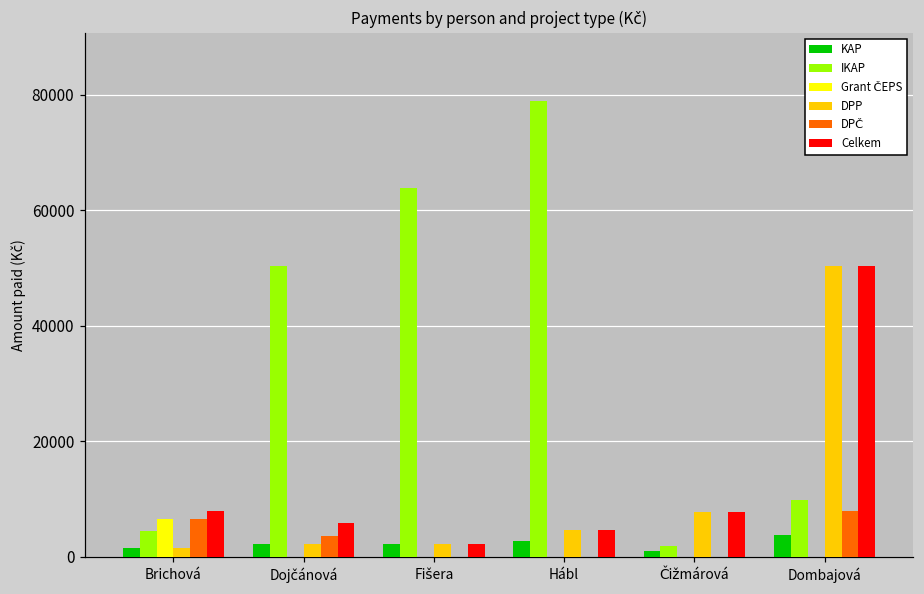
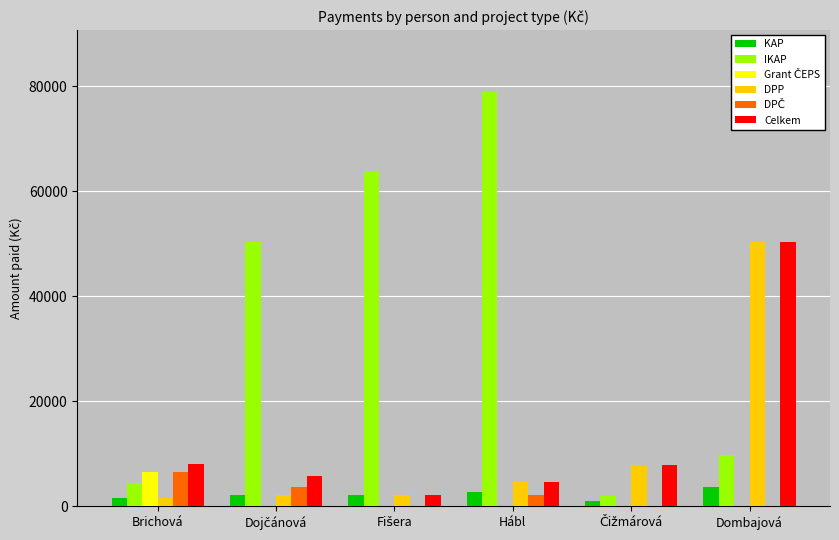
  {
    "KAP": {
      "Brichová": 2000,
      "Dojčánová": 2000,
      "Fišera": 2000,
      "Hábl": 3000,
      "Čižmárová": 1000,
      "Dombajová": 4000
    },
    "IKAP": {
      "Brichová": 4000,
      "Dojčánová": 50000,
      "Fišera": 64000,
      "Hábl": 79000,
      "Čižmárová": 2000,
      "Dombajová": 10000
    },
    "DPČ": {
      "Brichová": 6000,
      "Dojčánová": 4000,
      "Fišera": 0,
-     "Hábl": 0,
+     "Hábl": 2000,
      "Čižmárová": 0,
-     "Dombajová": 8000
+     "Dombajová": 0
    },
    "Celkem": {
      "Brichová": 8000,
      "Dojčánová": 6000,
      "Fišera": 2000,
      "Hábl": 5000,
      "Čižmárová": 8000,
      "Dombajová": 50000
    }
  }
